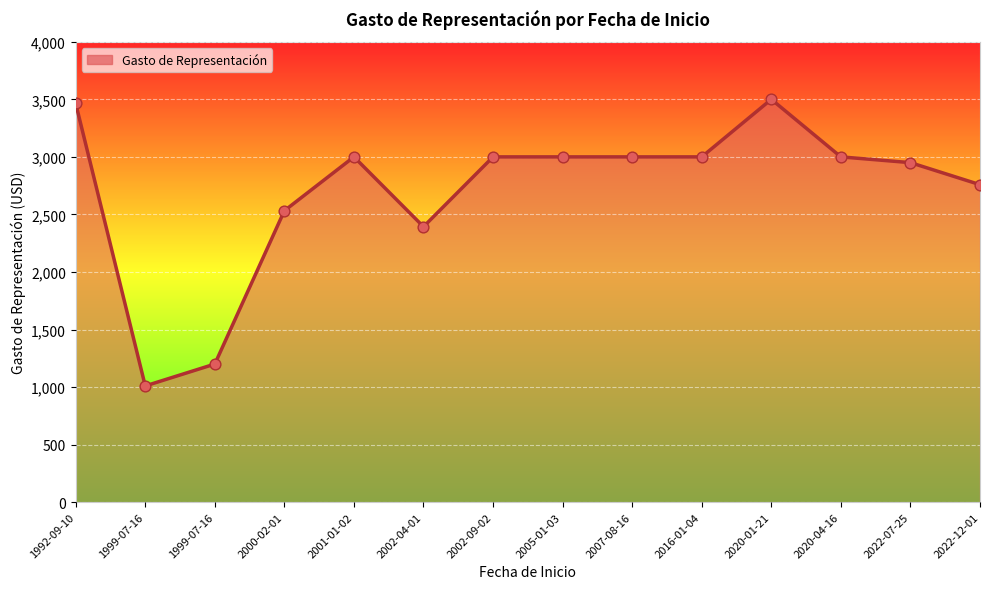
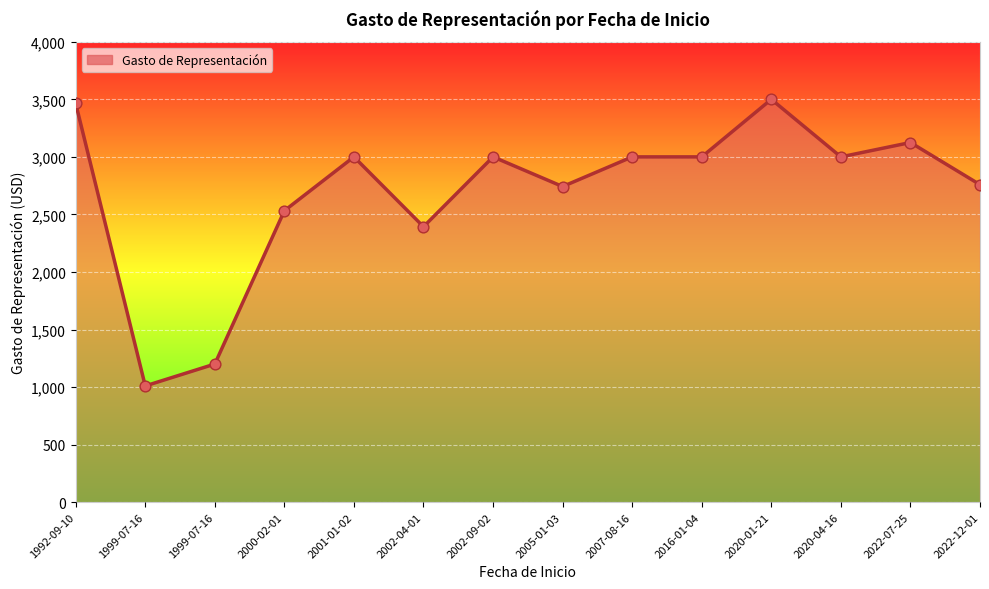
  {
    "1992-09-10": "3,460",
    "2000-02-01": "2,530",
    "2001-01-02": "3,000",
    "2002-04-01": "2,390",
    "2002-09-02": "3,000",
-   "2005-01-03": "3,000",
+   "2005-01-03": "2,740",
    "2007-08-16": "3,000",
    "2016-01-04": "3,000",
    "2020-01-21": "3,500",
    "2020-04-16": "3,000",
-   "2022-07-25": "2,950",
+   "2022-07-25": "3,120",
    "2022-12-01": "2,760"
  }
